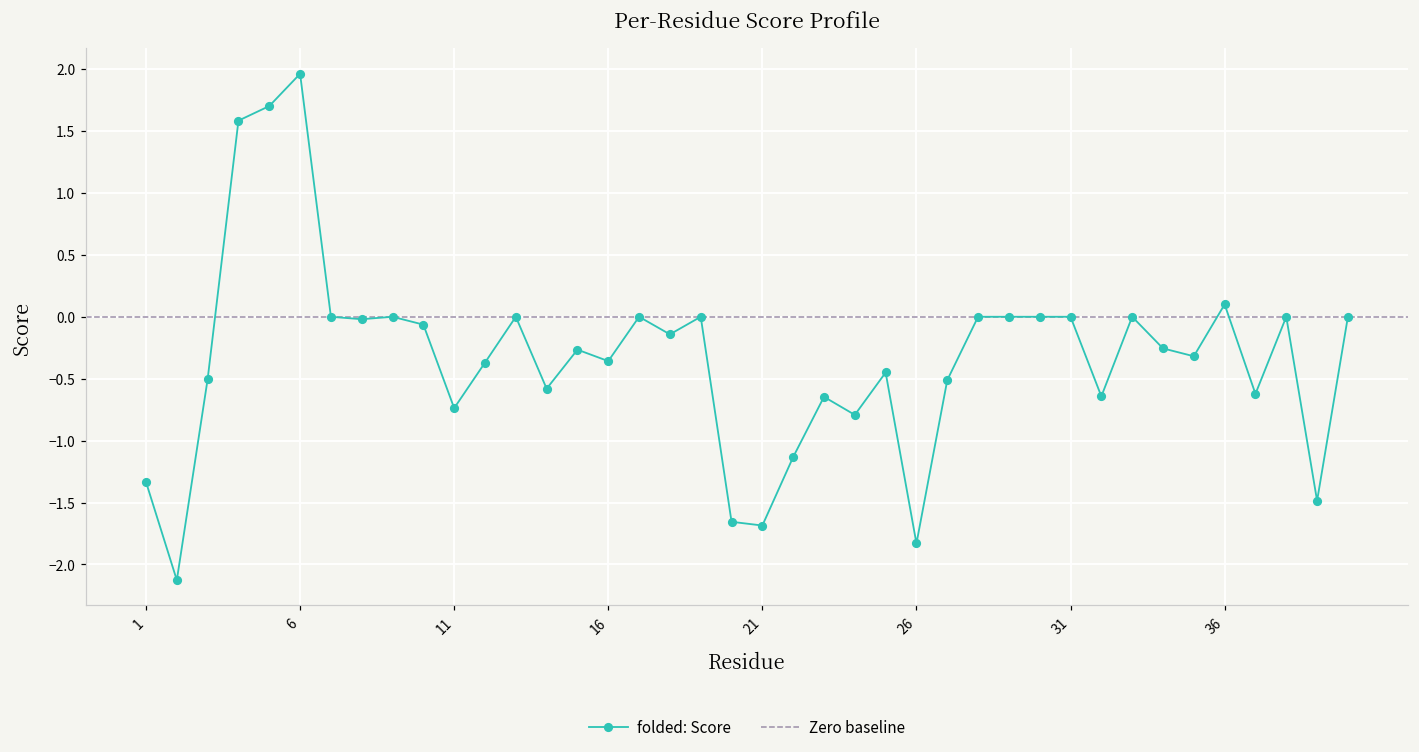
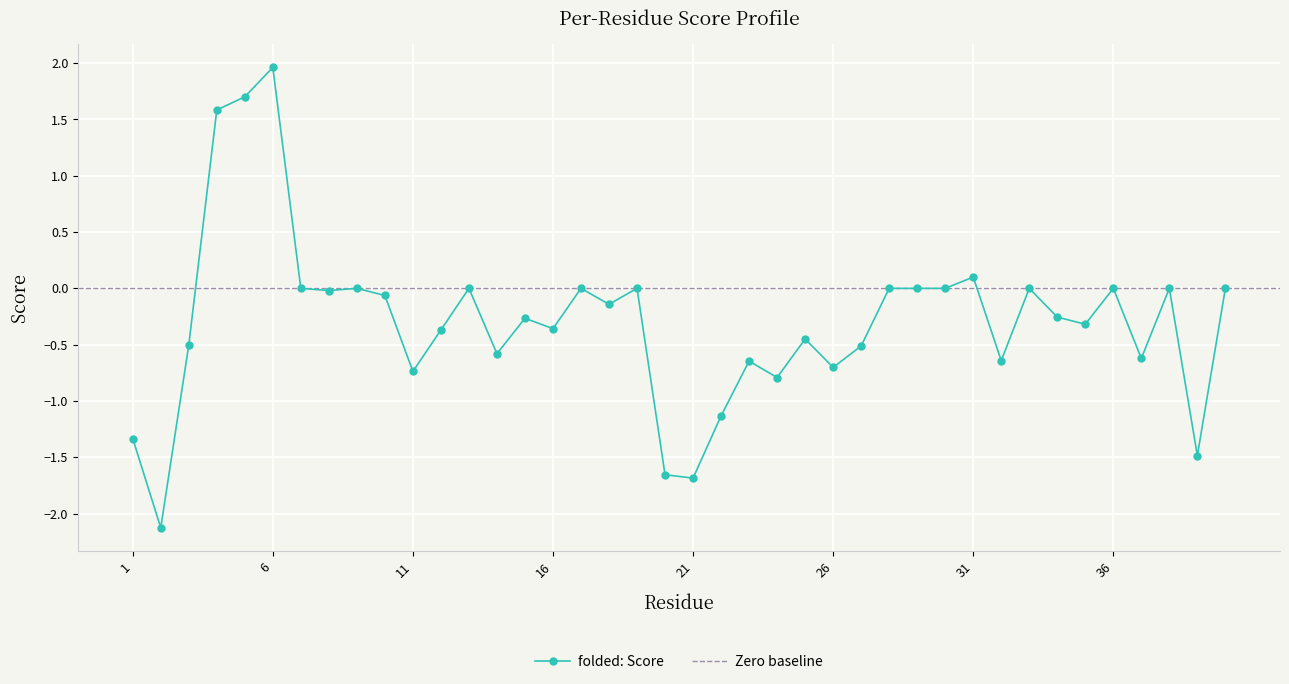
  {
    "1": -1.33,
    "6": 1.96,
    "11": -0.74,
    "16": -0.36,
    "21": -1.69,
-   "26": -1.83,
-   "31": 0.0,
-   "36": 0.1
+   "26": -0.70,
+   "31": 0.1,
+   "36": 0.0
  }
